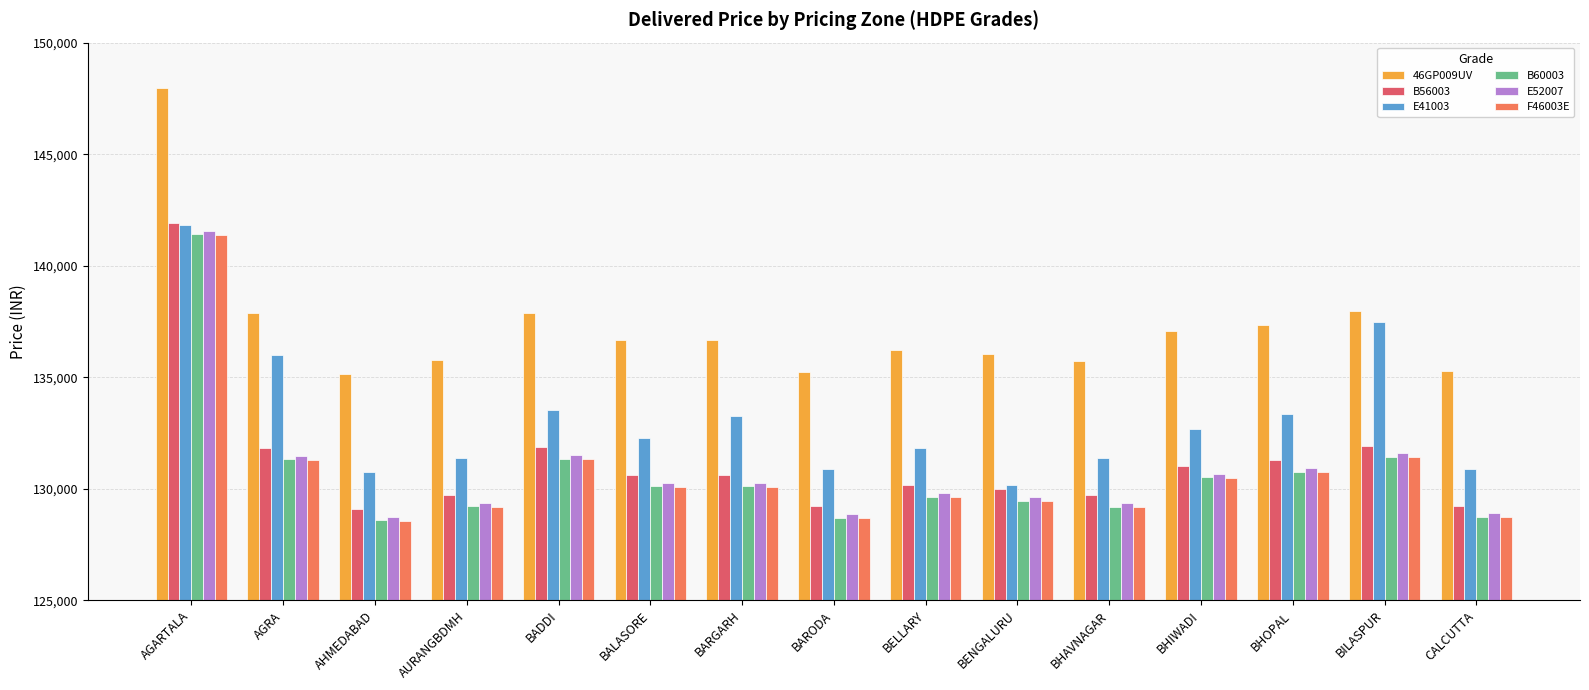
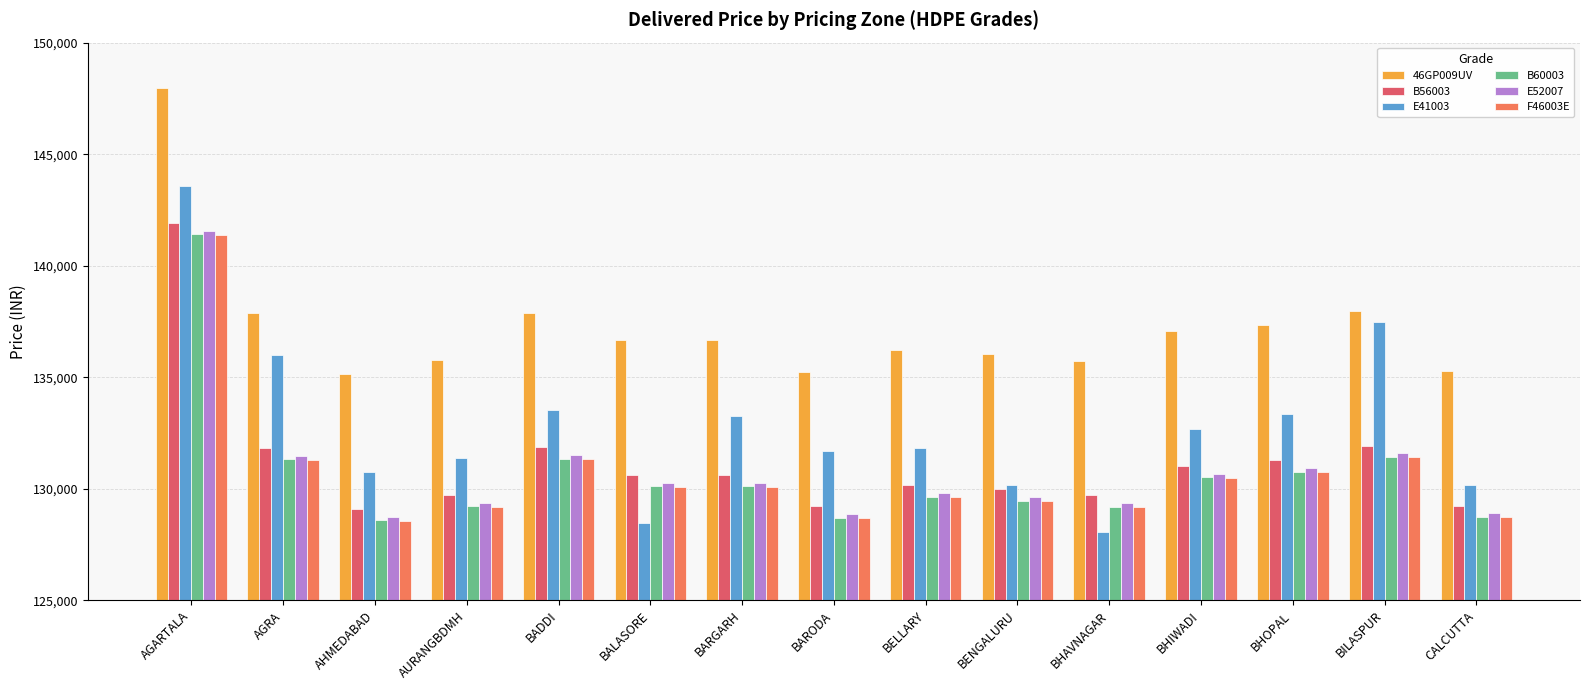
  {
    "E41003": {
-     "AGARTALA": "141,800",
+     "AGARTALA": "143,600",
      "AGRA": "136,000",
      "AHMEDABAD": "130,800",
      "AURANGBDMH": "131,400",
      "BADDI": "133,500",
-     "BALASORE": "132,300",
+     "BALASORE": "128,400",
      "BARGARH": "133,300",
-     "BARODA": "130,900",
+     "BARODA": "131,700",
      "BELLARY": "131,800",
      "BENGALURU": "130,200",
-     "BHAVNAGAR": "131,400",
+     "BHAVNAGAR": "128,100",
      "BHIWADI": "132,700",
      "BHOPAL": "133,400",
      "BILASPUR": "137,500",
-     "CALCUTTA": "130,900"
+     "CALCUTTA": "130,200"
    },
    "B60003": {
      "AGARTALA": "141,400",
      "AGRA": "131,300",
      "AHMEDABAD": "128,600",
      "AURANGBDMH": "129,200",
      "BADDI": "131,400",
      "BALASORE": "130,100",
      "BARGARH": "130,100",
      "BARODA": "128,700",
      "BELLARY": "129,700",
      "BENGALURU": "129,500",
      "BHAVNAGAR": "129,200",
      "BHIWADI": "130,500",
      "BHOPAL": "130,800",
      "BILASPUR": "131,400",
      "CALCUTTA": "128,700"
    },
    "E52007": {
      "AGARTALA": "141,600",
      "AGRA": "131,500",
      "AHMEDABAD": "128,800",
      "AURANGBDMH": "129,400",
      "BADDI": "131,500",
      "BALASORE": "130,300",
      "BARGARH": "130,300",
      "BARODA": "128,900",
      "BELLARY": "129,800",
      "BENGALURU": "129,600",
      "BHAVNAGAR": "129,400",
      "BHIWADI": "130,700",
      "BHOPAL": "130,900",
      "BILASPUR": "131,600",
      "CALCUTTA": "128,900"
    }
  }
